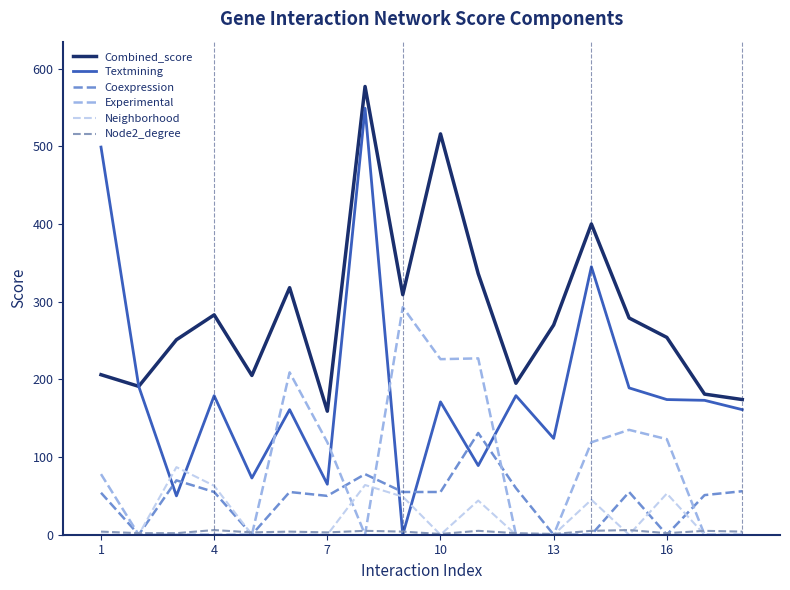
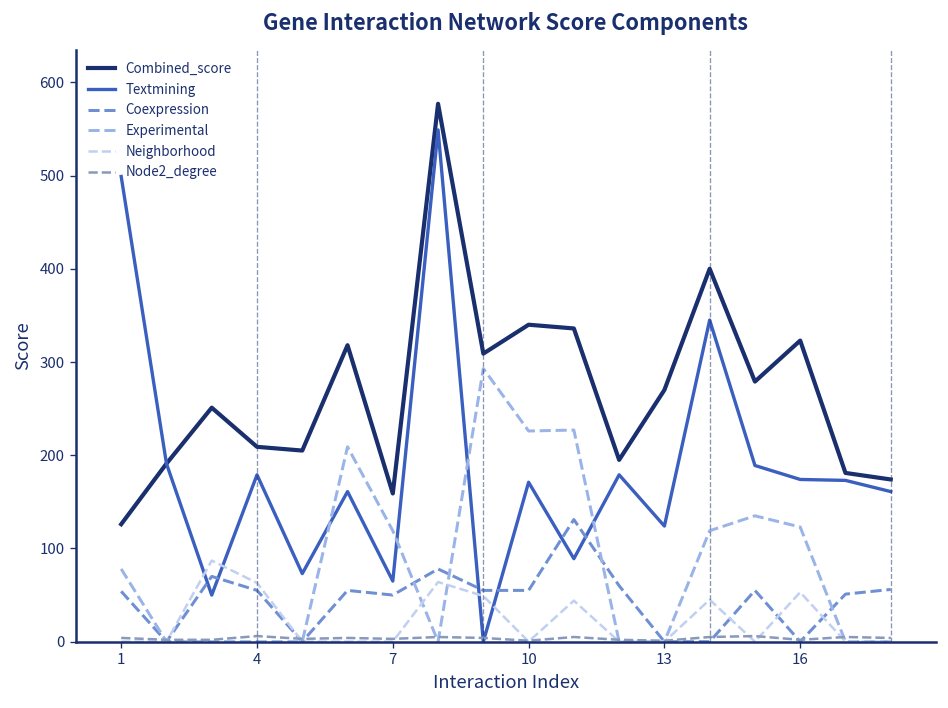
  {
    "Combined_score": {
-     "1": 210,
-     "4": 280,
+     "1": 130,
+     "4": 210,
      "7": 160,
-     "10": 520,
+     "10": 340,
      "13": 270,
-     "16": 250
+     "16": 320
    },
    "Textmining": {
      "1": 500,
      "4": 180,
      "7": 70,
      "10": 170,
      "13": 120,
      "16": 170
    }
  }
